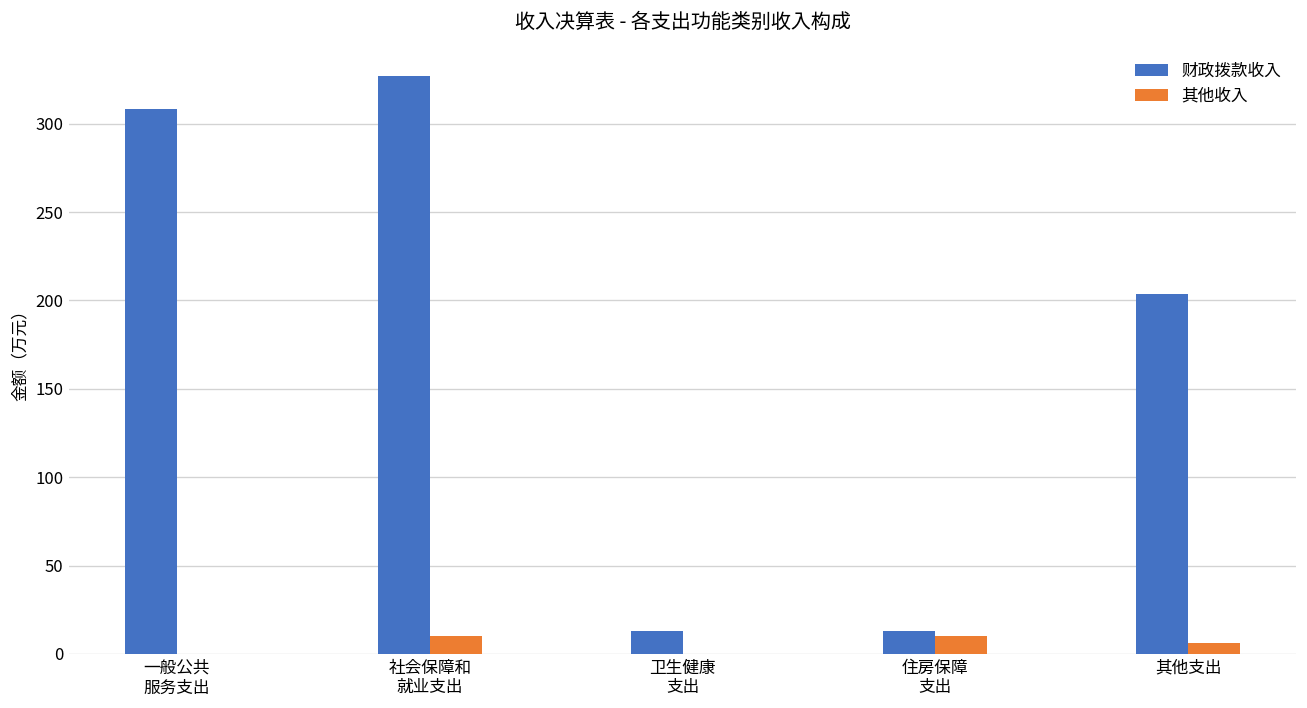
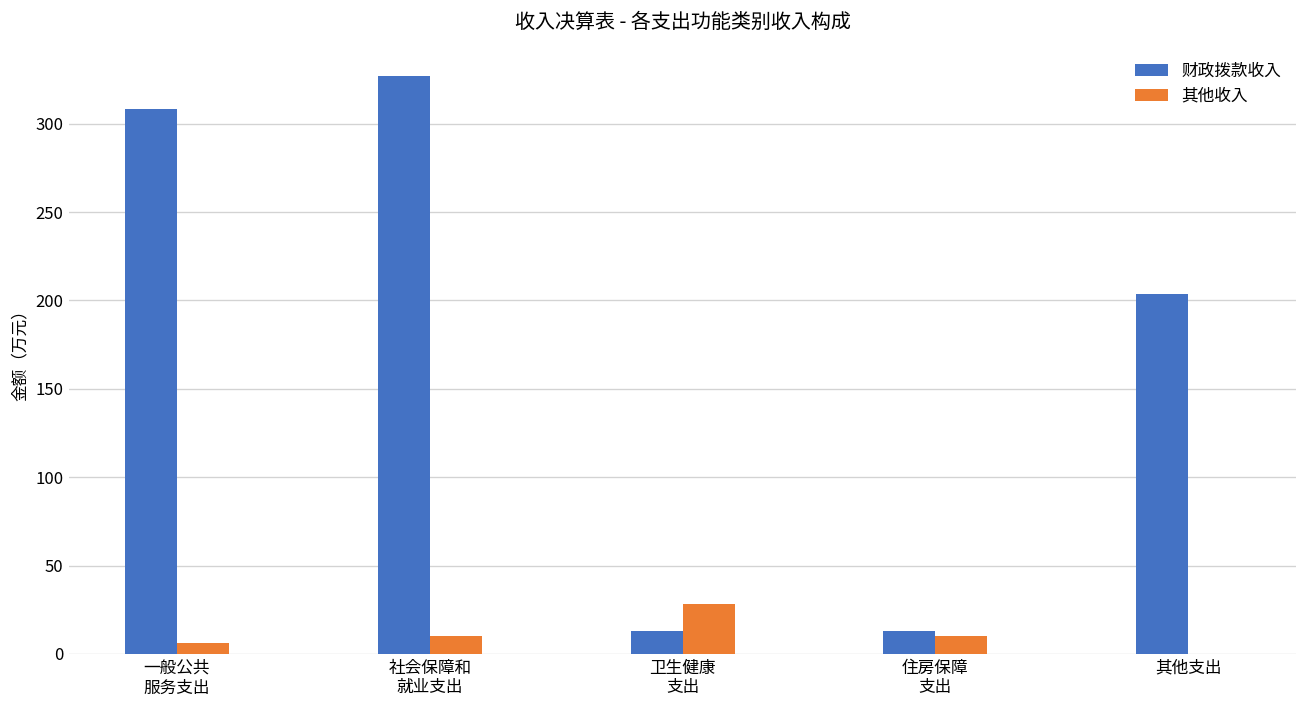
  {
    "财政拨款收入": {
      "一般公共 服务支出": 308,
      "社会保障和 就业支出": 327,
      "卫生健康 支出": 13,
      "住房保障 支出": 13,
      "其他支出": 203
    },
    "其他收入": {
-     "一般公共 服务支出": 0,
+     "一般公共 服务支出": 6,
      "社会保障和 就业支出": 10,
-     "卫生健康 支出": 0,
+     "卫生健康 支出": 29,
      "住房保障 支出": 10,
-     "其他支出": 6
+     "其他支出": 0
    }
  }
